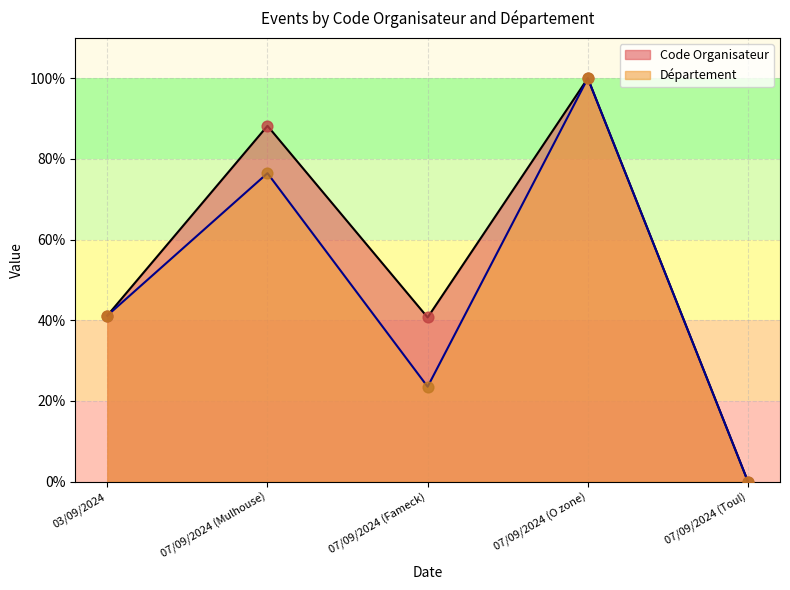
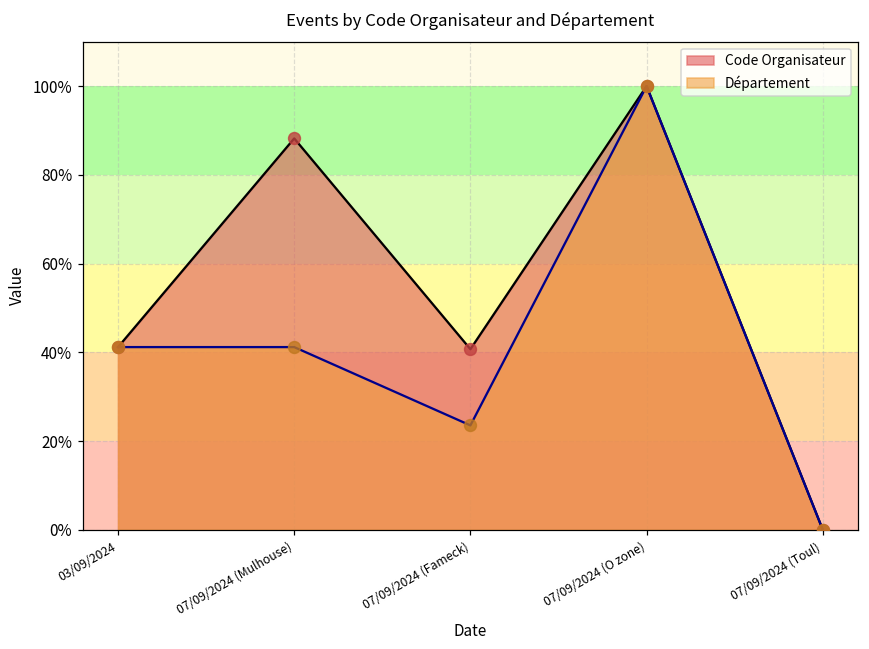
  {
    "Code Organisateur": {
      "07/09/2024 (Mulhouse)": "88%",
      "07/09/2024 (Fameck)": "41%"
    },
    "Département": {
-     "07/09/2024 (Mulhouse)": "76%",
+     "07/09/2024 (Mulhouse)": "41%",
      "07/09/2024 (Fameck)": "24%"
    }
  }
